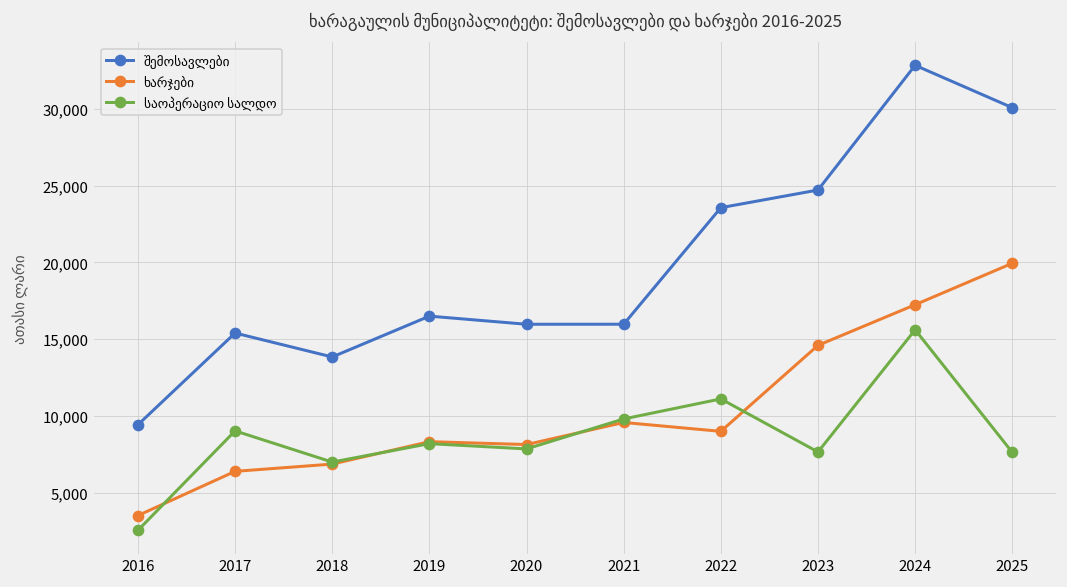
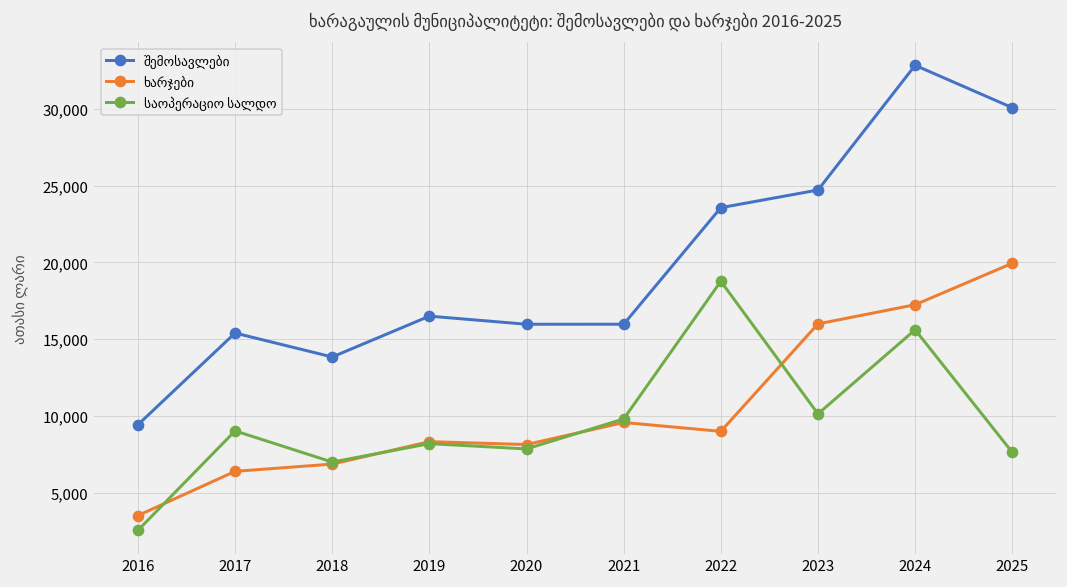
  {
    "შემოსავლები": {
      "2016": "9,400",
      "2017": "15,400",
      "2018": "13,800",
      "2019": "16,500",
      "2020": "16,000",
      "2021": "16,000",
      "2022": "23,600",
      "2023": "24,700",
      "2024": "32,900",
      "2025": "30,100"
    },
    "ხარჯები": {
      "2016": "3,500",
      "2017": "6,400",
      "2020": "8,100",
      "2021": "9,600",
      "2022": "9,000",
-     "2023": "14,600",
+     "2023": "16,000",
      "2024": "17,200",
      "2025": "19,900"
    },
    "საოპერაციო სალდო": {
      "2016": "2,500",
      "2017": "9,000",
      "2020": "7,800",
      "2021": "9,800",
-     "2022": "11,100",
-     "2023": "7,600",
+     "2022": "18,800",
+     "2023": "10,100",
      "2024": "15,600",
      "2025": "7,600"
    }
  }
